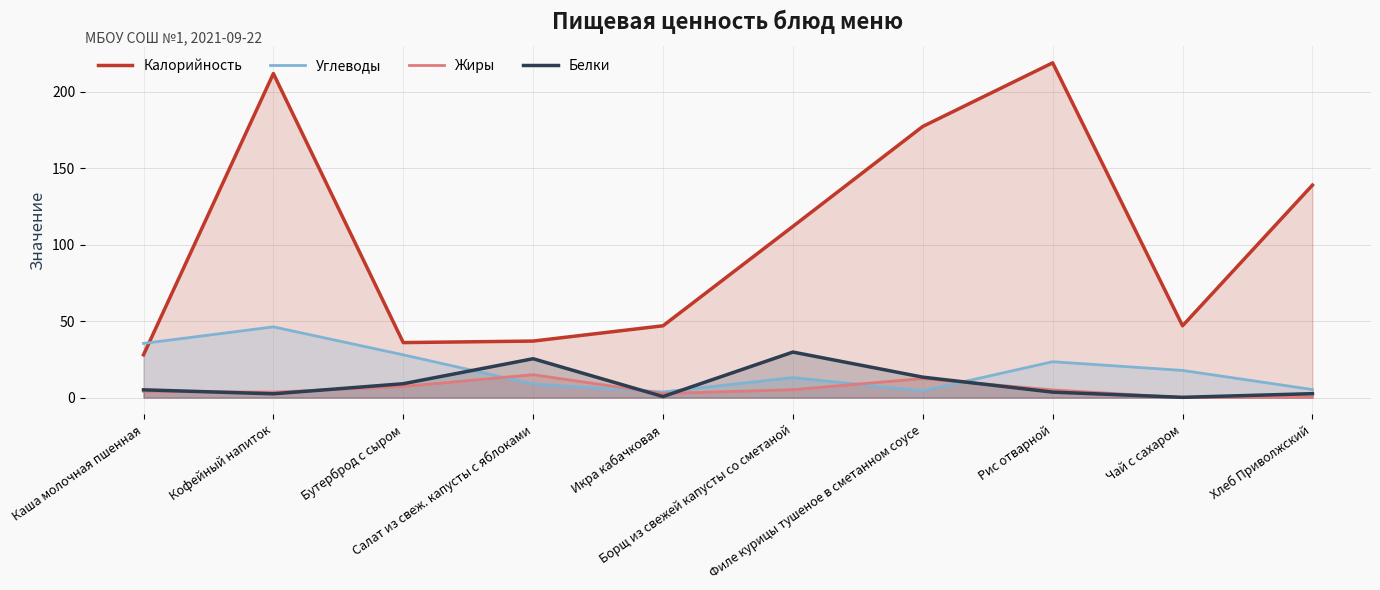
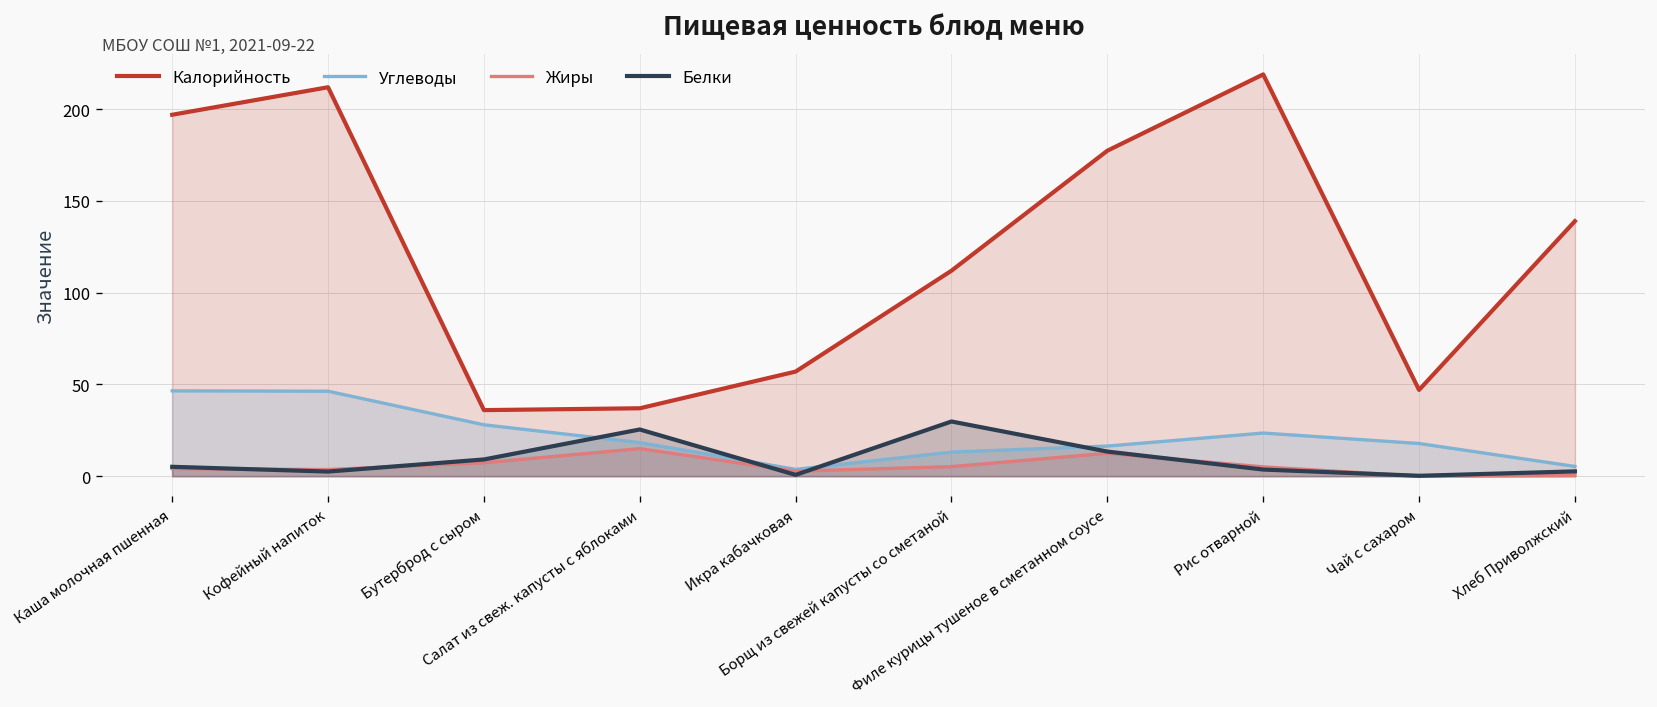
  {
    "Калорийность": {
-     "Каша молочная пшенная": 28,
+     "Каша молочная пшенная": 197,
      "Кофейный напиток": 212,
      "Бутерброд с сыром": 36,
      "Салат из свеж. капусты с яблоками": 37,
-     "Икра кабачковая": 47,
+     "Икра кабачковая": 57,
      "Борщ из свежей капусты со сметаной": 112,
      "Филе курицы тушеное в сметанном соусе": 177,
      "Рис отварной": 219,
      "Чай с сахаром": 47,
      "Хлеб Приволжский": 139
    },
    "Углеводы": {
-     "Каша молочная пшенная": 35,
+     "Каша молочная пшенная": 47,
      "Кофейный напиток": 46,
      "Бутерброд с сыром": 28,
-     "Салат из свеж. капусты с яблоками": 9,
+     "Салат из свеж. капусты с яблоками": 18,
      "Борщ из свежей капусты со сметаной": 13,
-     "Филе курицы тушеное в сметанном соусе": 4,
+     "Филе курицы тушеное в сметанном соусе": 16,
      "Рис отварной": 24,
      "Чай с сахаром": 18,
      "Хлеб Приволжский": 5
    },
    "Жиры": {
      "Бутерброд с сыром": 7,
      "Салат из свеж. капусты с яблоками": 15,
      "Борщ из свежей капусты со сметаной": 5,
      "Хлеб Приволжский": 0
    },
    "Белки": {
      "Бутерброд с сыром": 9,
      "Салат из свеж. капусты с яблоками": 25,
      "Икра кабачковая": 1,
      "Борщ из свежей капусты со сметаной": 30,
      "Хлеб Приволжский": 3
    }
  }
